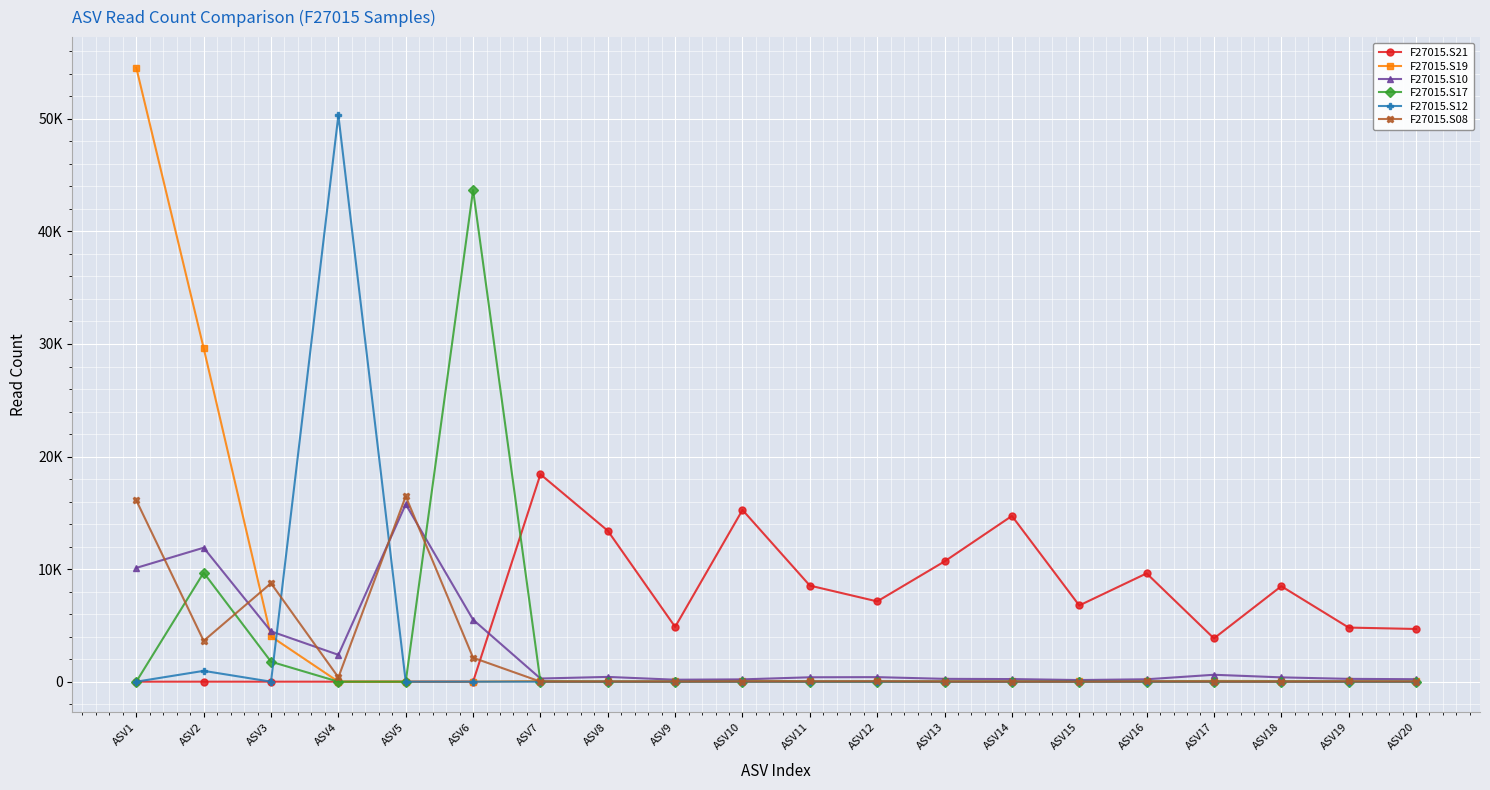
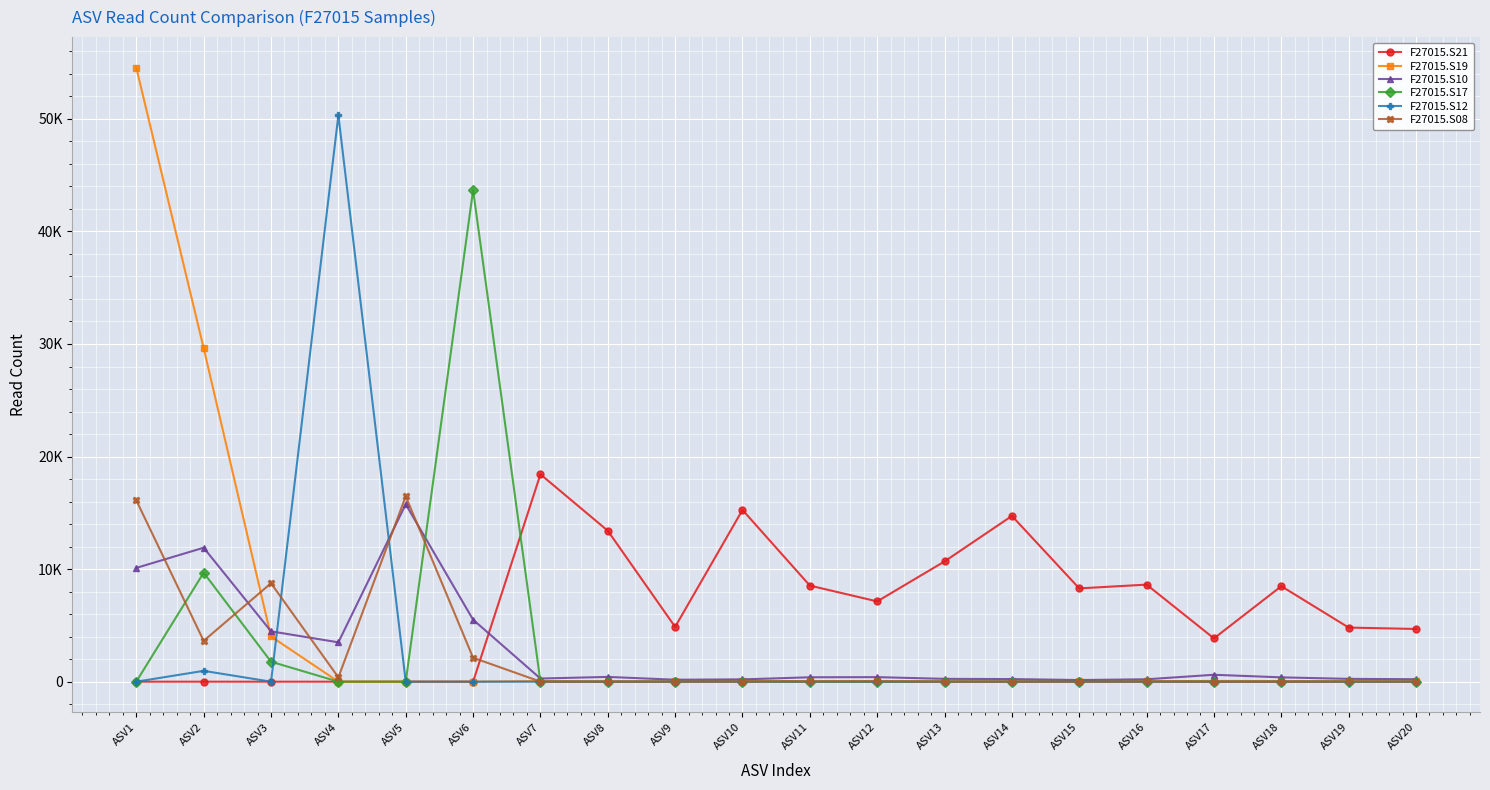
  {
    "F27015.S21": {
      "ASV2": 0,
      "ASV7": 18400,
      "ASV8": 13400,
      "ASV9": 4900,
      "ASV10": 15300,
      "ASV11": 8500,
      "ASV12": 7100,
      "ASV13": 10700,
      "ASV14": 14700,
-     "ASV15": 6800,
-     "ASV16": 9600,
+     "ASV15": 8300,
+     "ASV16": 8600,
      "ASV17": 3800,
      "ASV18": 8500,
      "ASV19": 4800,
      "ASV20": 4700
    },
    "F27015.S19": {
      "ASV1": 54500,
      "ASV2": 29600,
      "ASV3": 4000
    },
    "F27015.S10": {
      "ASV1": 10100,
      "ASV2": 11900,
      "ASV3": 4500,
-     "ASV4": 2400,
+     "ASV4": 3500,
      "ASV5": 15800,
      "ASV6": 5500,
      "ASV7": 300,
      "ASV8": 400,
      "ASV11": 400,
      "ASV12": 400,
      "ASV17": 600,
      "ASV18": 400
    },
    "F27015.S17": {
      "ASV2": 9700,
      "ASV3": 1800,
      "ASV6": 43700
    },
    "F27015.S12": {
      "ASV2": 1000,
      "ASV4": 50300
    },
    "F27015.S08": {
      "ASV1": 16100,
      "ASV2": 3600,
      "ASV3": 8700,
      "ASV4": 400,
      "ASV5": 16500,
      "ASV6": 2100
    }
  }
